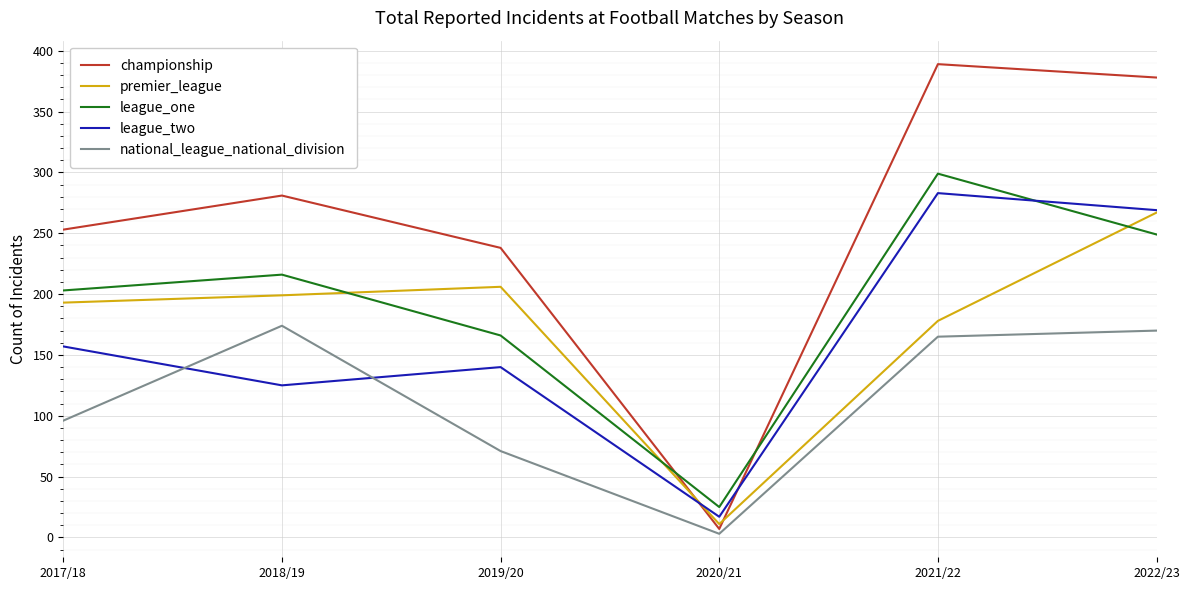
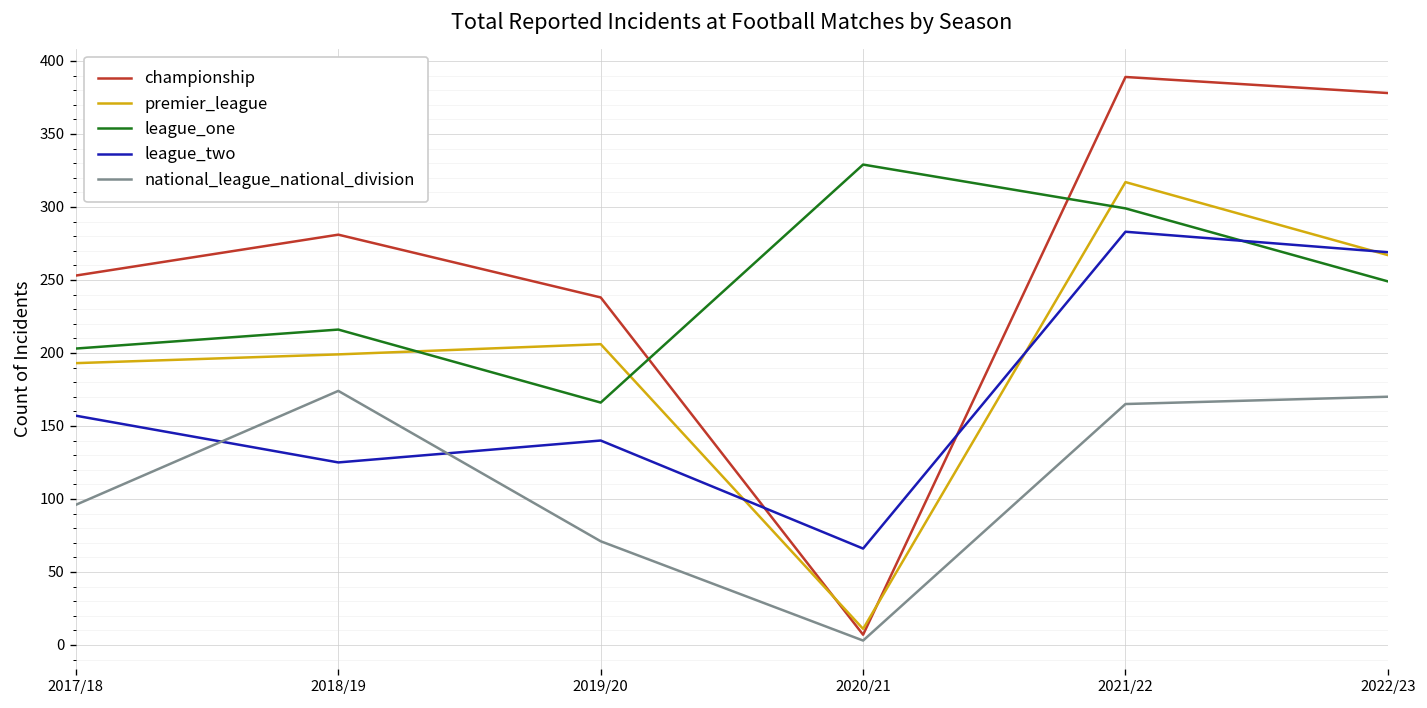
  {
    "championship": {
      "2017/18": 253,
      "2018/19": 281,
      "2019/20": 238,
      "2020/21": 7,
      "2021/22": 389,
      "2022/23": 378
    },
    "premier_league": {
      "2017/18": 193,
      "2018/19": 199,
      "2019/20": 206,
      "2020/21": 11,
-     "2021/22": 178
+     "2021/22": 317
    },
    "league_one": {
      "2017/18": 203,
      "2018/19": 216,
      "2019/20": 166,
-     "2020/21": 25,
+     "2020/21": 329,
      "2021/22": 299,
      "2022/23": 249
    },
    "league_two": {
      "2017/18": 157,
      "2018/19": 125,
      "2019/20": 140,
-     "2020/21": 17,
+     "2020/21": 66,
      "2021/22": 283
    },
    "national_league_national_division": {
      "2017/18": 96,
      "2018/19": 174,
      "2019/20": 71,
      "2020/21": 3,
      "2021/22": 165,
      "2022/23": 170
    }
  }
